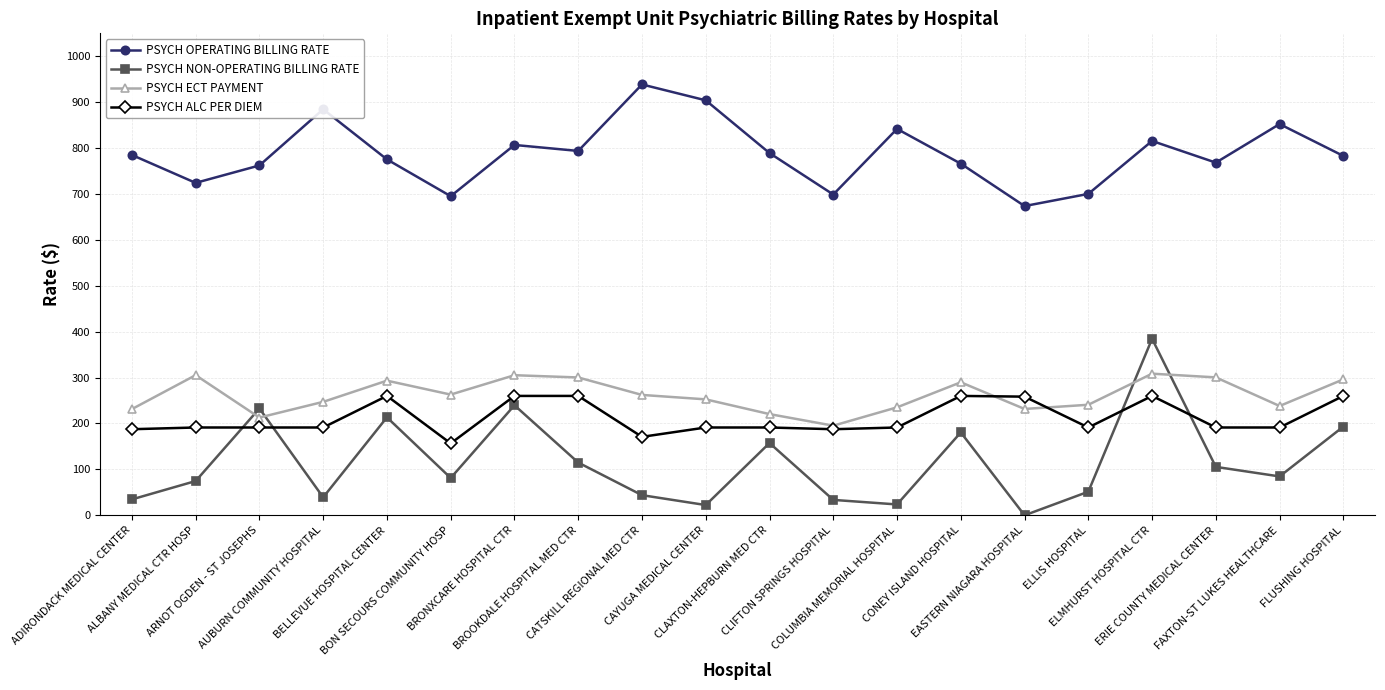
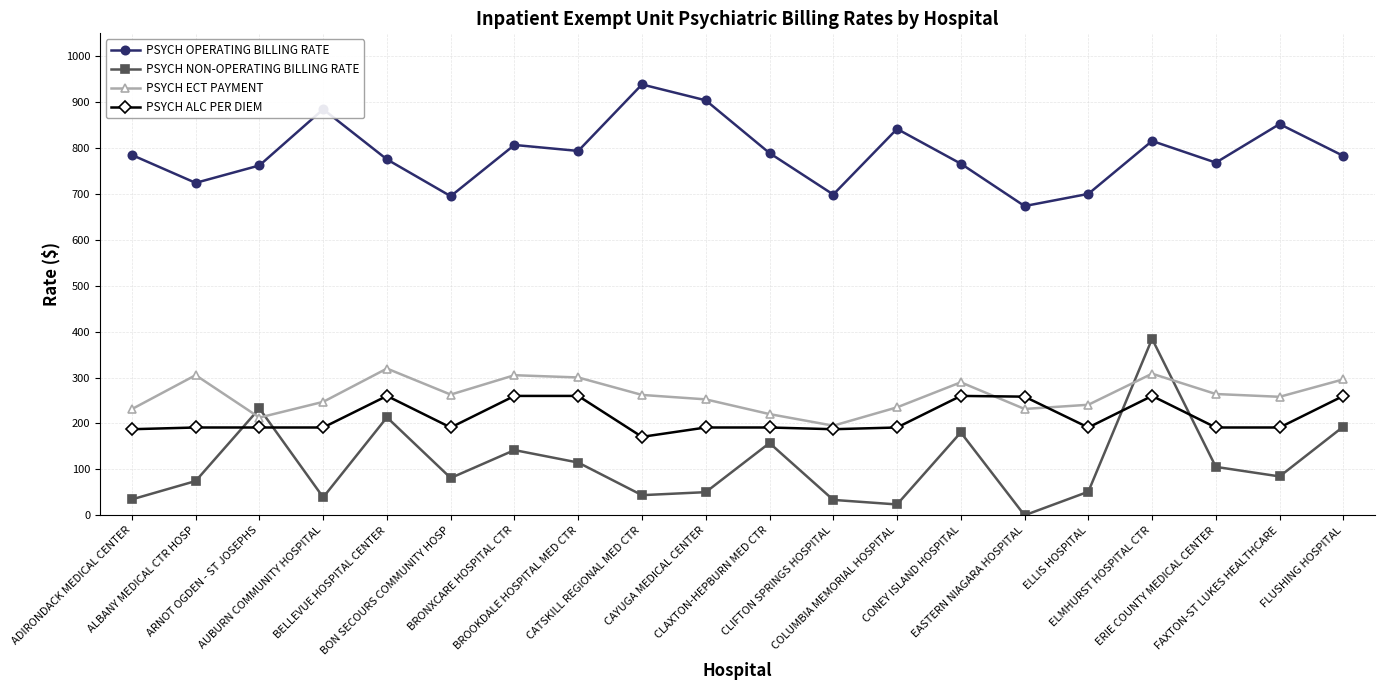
  {
    "PSYCH OPERATING BILLING RATE": {
      "ADIRONDACK MEDICAL CENTER": 790,
      "ALBANY MEDICAL CTR HOSP": 720,
      "ARNOT OGDEN - ST JOSEPHS": 760,
      "BELLEVUE HOSPITAL CENTER": 780,
      "BON SECOURS COMMUNITY HOSP": 700,
      "BRONXCARE HOSPITAL CTR": 810,
      "BROOKDALE HOSPITAL MED CTR": 790,
      "CATSKILL REGIONAL MED CTR": 940,
      "CAYUGA MEDICAL CENTER": 900,
      "CLAXTON-HEPBURN MED CTR": 790,
      "CLIFTON SPRINGS HOSPITAL": 700,
      "COLUMBIA MEMORIAL HOSPITAL": 840,
      "CONEY ISLAND HOSPITAL": 770,
      "EASTERN NIAGARA HOSPITAL": 670,
      "ELLIS HOSPITAL": 700,
      "ELMHURST HOSPITAL CTR": 820,
      "ERIE COUNTY MEDICAL CENTER": 770,
      "FAXTON-ST LUKES HEALTHCARE": 850,
      "FLUSHING HOSPITAL": 780
    },
    "PSYCH NON-OPERATING BILLING RATE": {
      "ADIRONDACK MEDICAL CENTER": 30,
      "ALBANY MEDICAL CTR HOSP": 70,
      "ARNOT OGDEN - ST JOSEPHS": 230,
      "AUBURN COMMUNITY HOSPITAL": 40,
      "BELLEVUE HOSPITAL CENTER": 210,
      "BON SECOURS COMMUNITY HOSP": 80,
-     "BRONXCARE HOSPITAL CTR": 240,
+     "BRONXCARE HOSPITAL CTR": 140,
      "BROOKDALE HOSPITAL MED CTR": 110,
      "CATSKILL REGIONAL MED CTR": 40,
-     "CAYUGA MEDICAL CENTER": 20,
+     "CAYUGA MEDICAL CENTER": 50,
      "CLAXTON-HEPBURN MED CTR": 160,
      "CLIFTON SPRINGS HOSPITAL": 30,
      "COLUMBIA MEMORIAL HOSPITAL": 20,
      "CONEY ISLAND HOSPITAL": 180,
      "EASTERN NIAGARA HOSPITAL": 0,
      "ELLIS HOSPITAL": 50,
      "ELMHURST HOSPITAL CTR": 380,
      "ERIE COUNTY MEDICAL CENTER": 110,
      "FAXTON-ST LUKES HEALTHCARE": 80,
      "FLUSHING HOSPITAL": 190
    },
    "PSYCH ECT PAYMENT": {
      "ADIRONDACK MEDICAL CENTER": 230,
      "ALBANY MEDICAL CTR HOSP": 310,
      "ARNOT OGDEN - ST JOSEPHS": 210,
      "AUBURN COMMUNITY HOSPITAL": 250,
-     "BELLEVUE HOSPITAL CENTER": 290,
+     "BELLEVUE HOSPITAL CENTER": 320,
      "BON SECOURS COMMUNITY HOSP": 260,
      "BRONXCARE HOSPITAL CTR": 310,
      "BROOKDALE HOSPITAL MED CTR": 300,
      "CATSKILL REGIONAL MED CTR": 260,
      "CAYUGA MEDICAL CENTER": 250,
      "CLAXTON-HEPBURN MED CTR": 220,
      "CLIFTON SPRINGS HOSPITAL": 200,
      "COLUMBIA MEMORIAL HOSPITAL": 240,
      "CONEY ISLAND HOSPITAL": 290,
      "EASTERN NIAGARA HOSPITAL": 230,
      "ELLIS HOSPITAL": 240,
      "ELMHURST HOSPITAL CTR": 310,
-     "ERIE COUNTY MEDICAL CENTER": 300,
-     "FAXTON-ST LUKES HEALTHCARE": 240,
+     "ERIE COUNTY MEDICAL CENTER": 260,
+     "FAXTON-ST LUKES HEALTHCARE": 260,
      "FLUSHING HOSPITAL": 300
    },
    "PSYCH ALC PER DIEM": {
      "ADIRONDACK MEDICAL CENTER": 190,
      "ALBANY MEDICAL CTR HOSP": 190,
      "ARNOT OGDEN - ST JOSEPHS": 190,
      "AUBURN COMMUNITY HOSPITAL": 190,
      "BELLEVUE HOSPITAL CENTER": 260,
-     "BON SECOURS COMMUNITY HOSP": 160,
+     "BON SECOURS COMMUNITY HOSP": 190,
      "BRONXCARE HOSPITAL CTR": 260,
      "BROOKDALE HOSPITAL MED CTR": 260,
      "CATSKILL REGIONAL MED CTR": 170,
      "CAYUGA MEDICAL CENTER": 190,
      "CLAXTON-HEPBURN MED CTR": 190,
      "CLIFTON SPRINGS HOSPITAL": 190,
      "COLUMBIA MEMORIAL HOSPITAL": 190,
      "CONEY ISLAND HOSPITAL": 260,
      "EASTERN NIAGARA HOSPITAL": 260,
      "ELLIS HOSPITAL": 190,
      "ELMHURST HOSPITAL CTR": 260,
      "ERIE COUNTY MEDICAL CENTER": 190,
      "FAXTON-ST LUKES HEALTHCARE": 190,
      "FLUSHING HOSPITAL": 260
    }
  }
